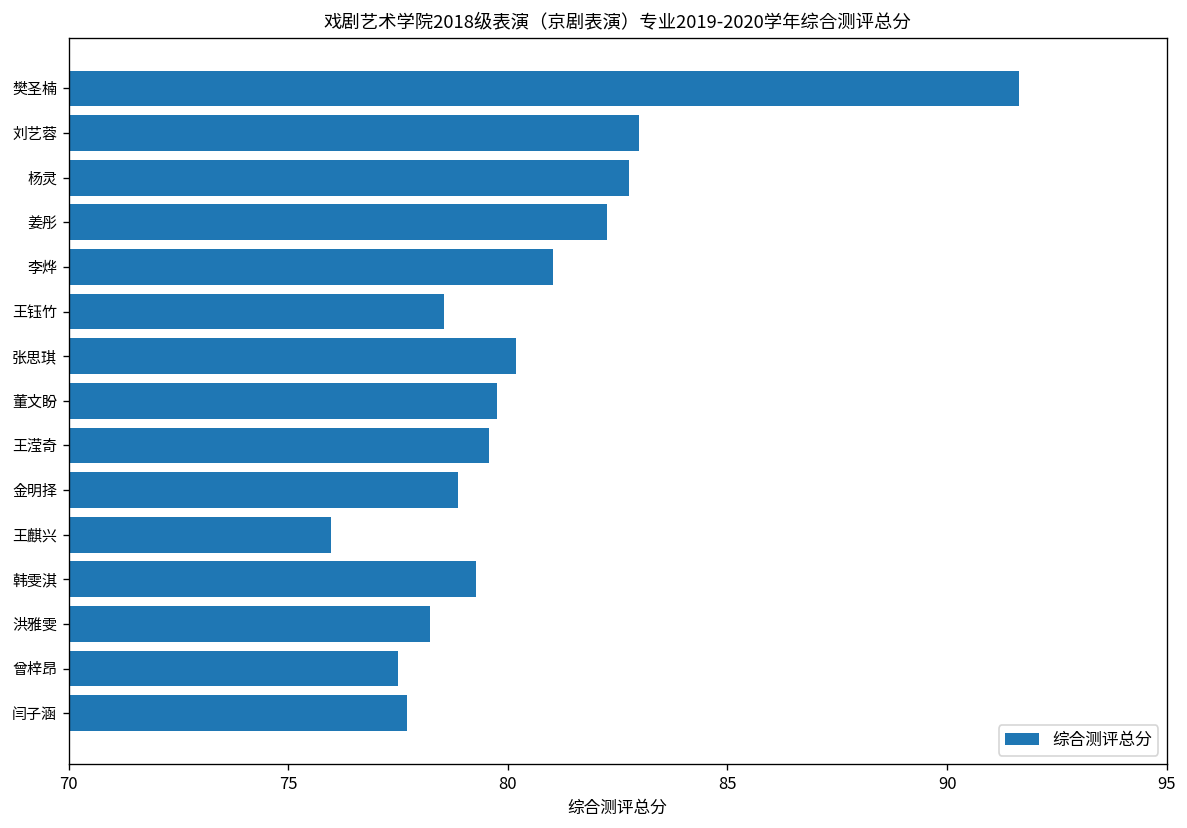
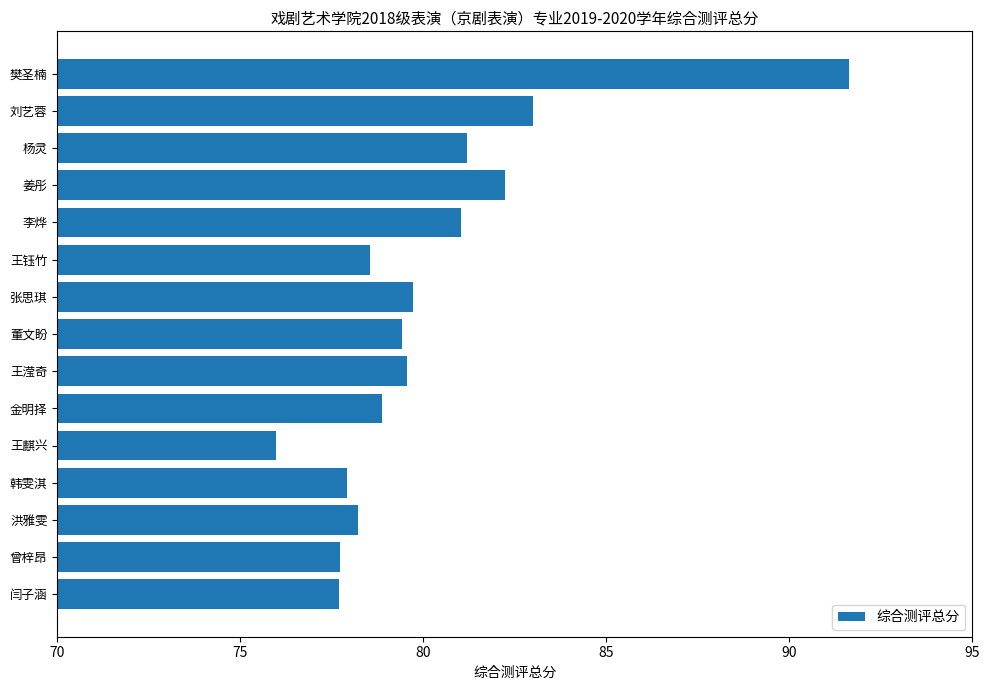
  {
    "樊圣楠": 91.6,
    "刘艺蓉": 83.0,
-   "杨灵": 82.8,
+   "杨灵": 81.2,
    "姜彤": 82.2,
    "李烨": 81.0,
    "王钰竹": 78.5,
-   "张思琪": 80.2,
-   "董文盼": 79.8,
+   "张思琪": 79.7,
+   "董文盼": 79.4,
    "王滢奇": 79.6,
    "金明择": 78.9,
    "王麒兴": 76.0,
-   "韩雯淇": 79.3,
+   "韩雯淇": 77.9,
    "洪雅雯": 78.2,
-   "曾梓昂": 77.5,
+   "曾梓昂": 77.7,
    "闫子涵": 77.7
  }
